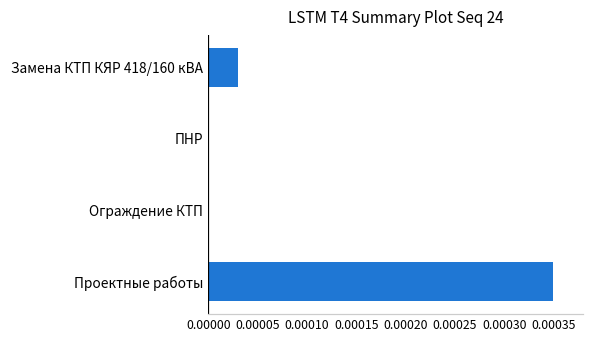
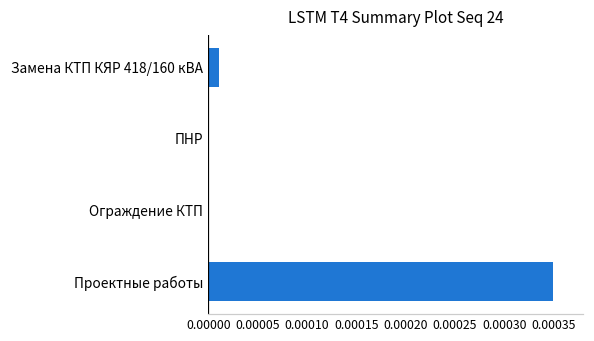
  {
-   "Замена КТП КЯР 418/160 кВА": 0.00003,
+   "Замена КТП КЯР 418/160 кВА": 0.00001,
    "Проектные работы": 0.00035
  }
